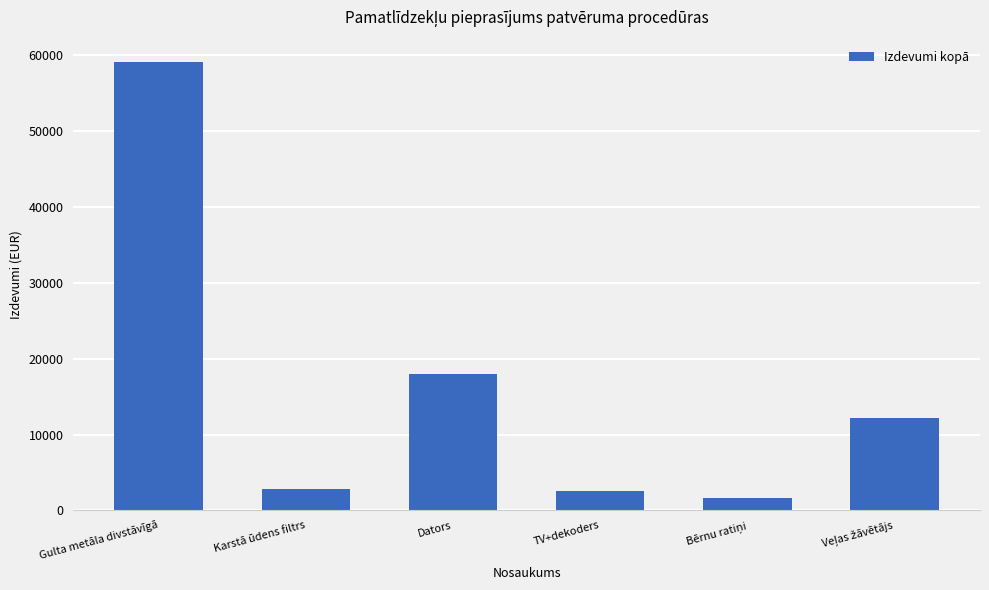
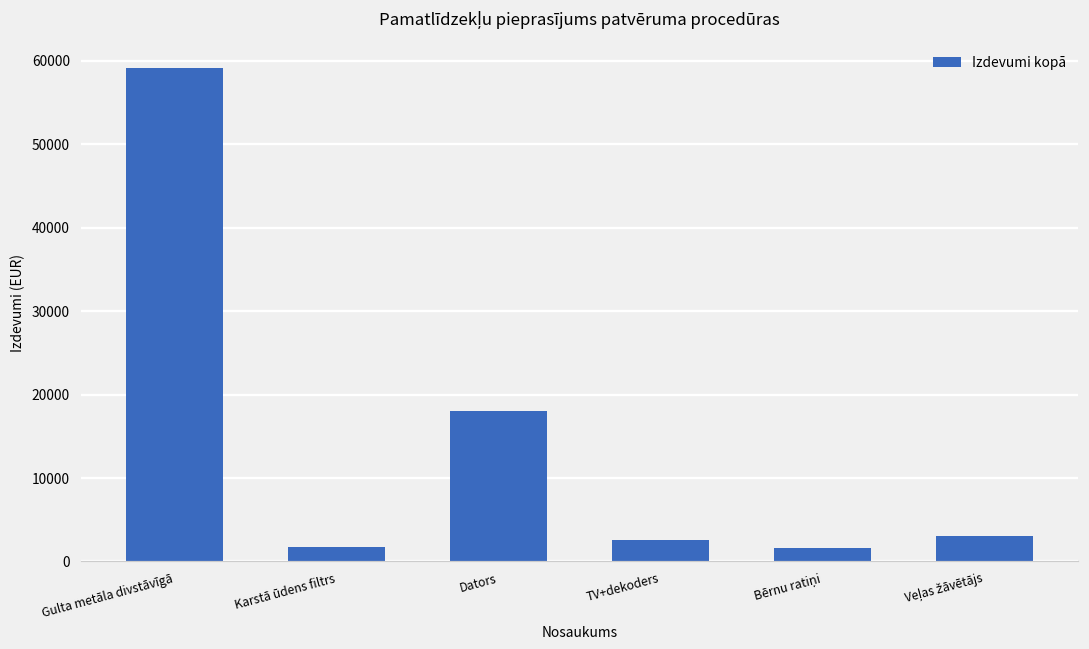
  {
    "Gulta metāla divstāvīgā": 59000,
-   "Karstā ūdens filtrs": 3000,
+   "Karstā ūdens filtrs": 2000,
    "Dators": 18000,
    "TV+dekoders": 3000,
    "Bērnu ratiņi": 2000,
-   "Veļas žāvētājs": 12000
+   "Veļas žāvētājs": 3000
  }
